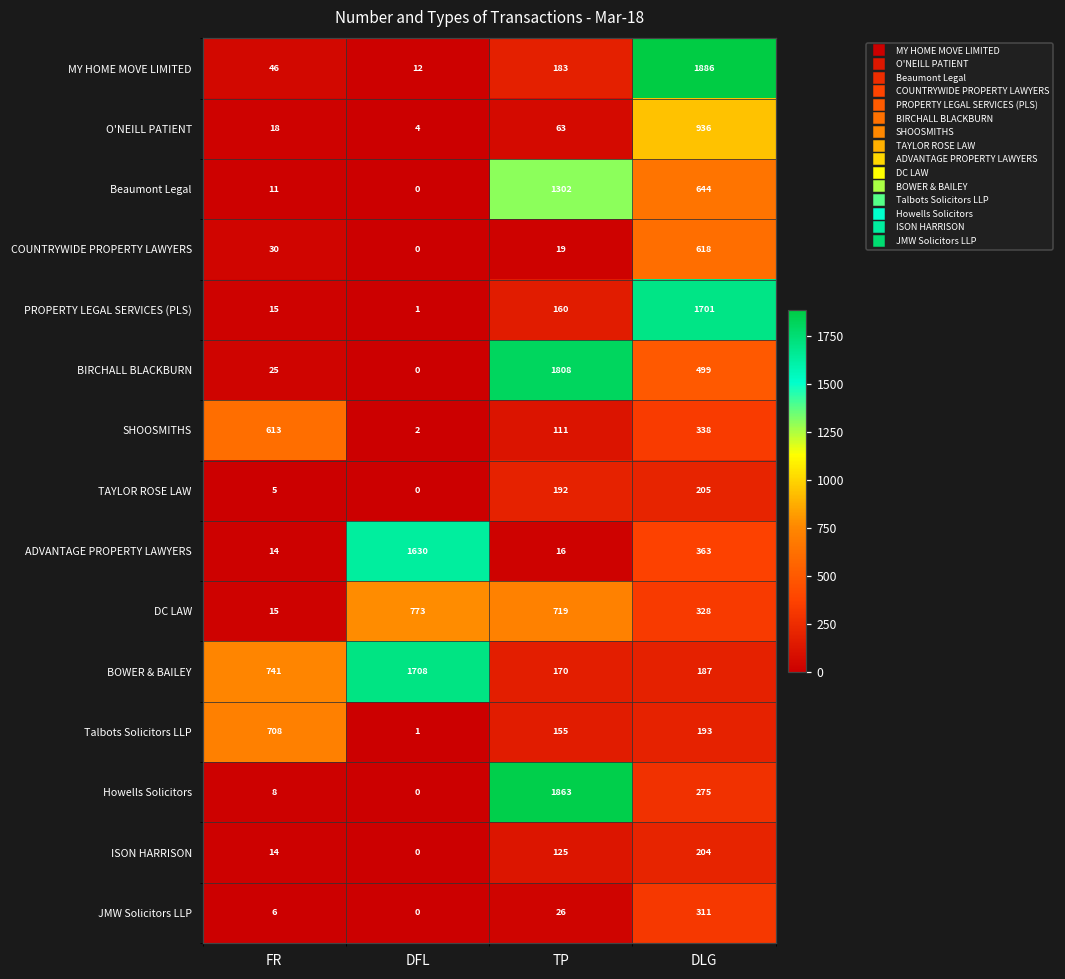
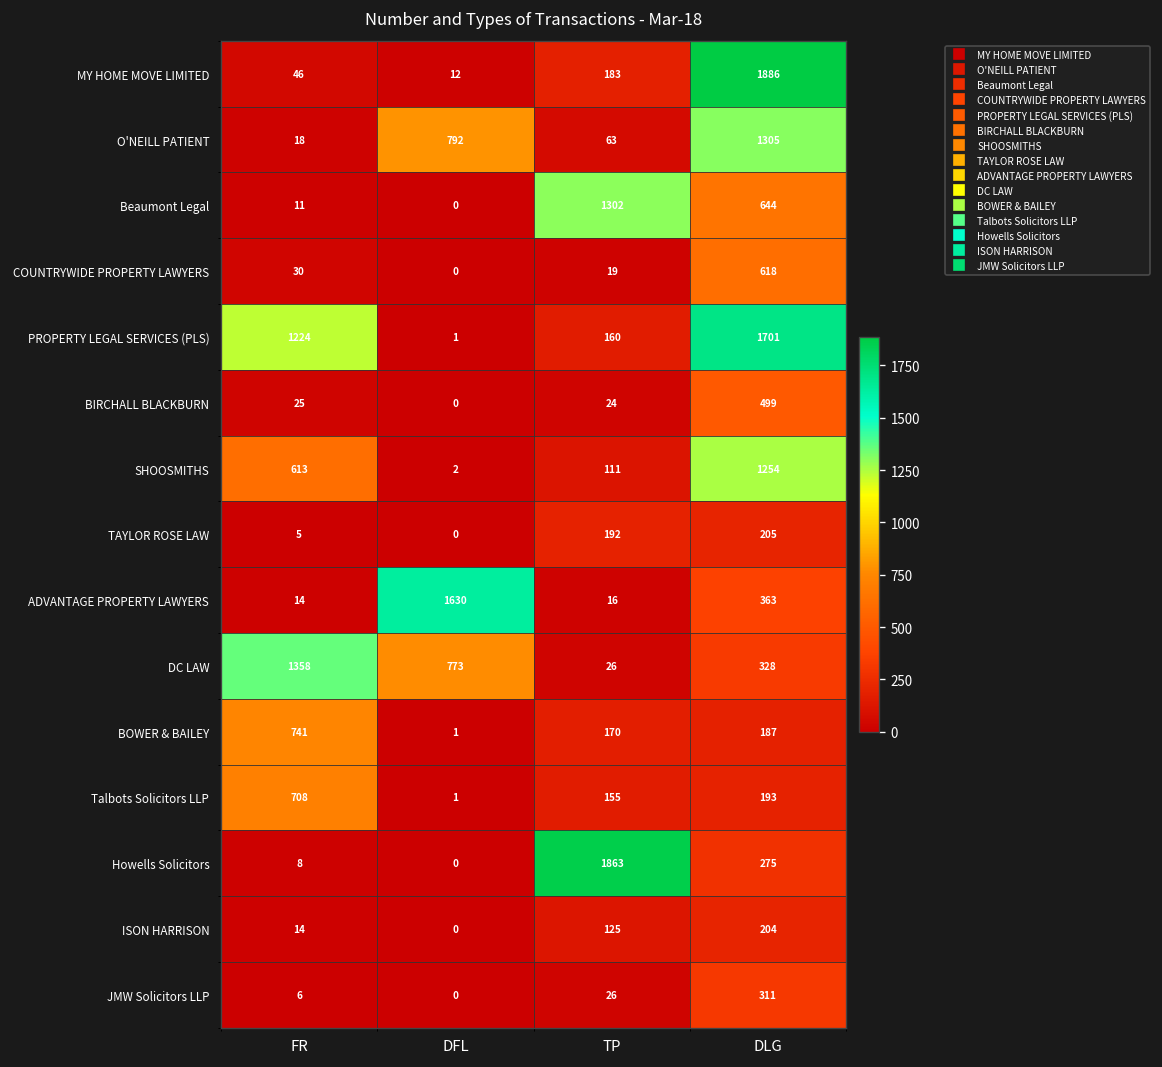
  {
    "MY HOME MOVE LIMITED": {
      "FR": 46,
      "DFL": 12,
      "TP": 183,
      "DLG": 1886
    },
    "O'NEILL PATIENT": {
      "FR": 18,
-     "DFL": 4,
+     "DFL": 792,
      "TP": 63,
-     "DLG": 936
+     "DLG": 1305
    },
    "Beaumont Legal": {
      "FR": 11,
      "DFL": 0,
      "TP": 1302,
      "DLG": 644
    },
    "COUNTRYWIDE PROPERTY LAWYERS": {
      "FR": 30,
      "DFL": 0,
      "TP": 19,
      "DLG": 618
    },
    "PROPERTY LEGAL SERVICES (PLS)": {
-     "FR": 15,
+     "FR": 1224,
      "DFL": 1,
      "TP": 160,
      "DLG": 1701
    },
    "BIRCHALL BLACKBURN": {
      "FR": 25,
      "DFL": 0,
-     "TP": 1808,
+     "TP": 24,
      "DLG": 499
    },
    "SHOOSMITHS": {
      "FR": 613,
      "DFL": 2,
      "TP": 111,
-     "DLG": 338
+     "DLG": 1254
    },
    "TAYLOR ROSE LAW": {
      "FR": 5,
      "DFL": 0,
      "TP": 192,
      "DLG": 205
    },
    "ADVANTAGE PROPERTY LAWYERS": {
      "FR": 14,
      "DFL": 1630,
      "TP": 16,
      "DLG": 363
    },
    "DC LAW": {
-     "FR": 15,
+     "FR": 1358,
      "DFL": 773,
-     "TP": 719,
+     "TP": 26,
      "DLG": 328
    },
    "BOWER & BAILEY": {
      "FR": 741,
-     "DFL": 1708,
+     "DFL": 1,
      "TP": 170,
      "DLG": 187
    },
    "Talbots Solicitors LLP": {
      "FR": 708,
      "DFL": 1,
      "TP": 155,
      "DLG": 193
    },
    "Howells Solicitors": {
      "FR": 8,
      "DFL": 0,
      "TP": 1863,
      "DLG": 275
    },
    "ISON HARRISON": {
      "FR": 14,
      "DFL": 0,
      "TP": 125,
      "DLG": 204
    },
    "JMW Solicitors LLP": {
      "FR": 6,
      "DFL": 0,
      "TP": 26,
      "DLG": 311
    }
  }
